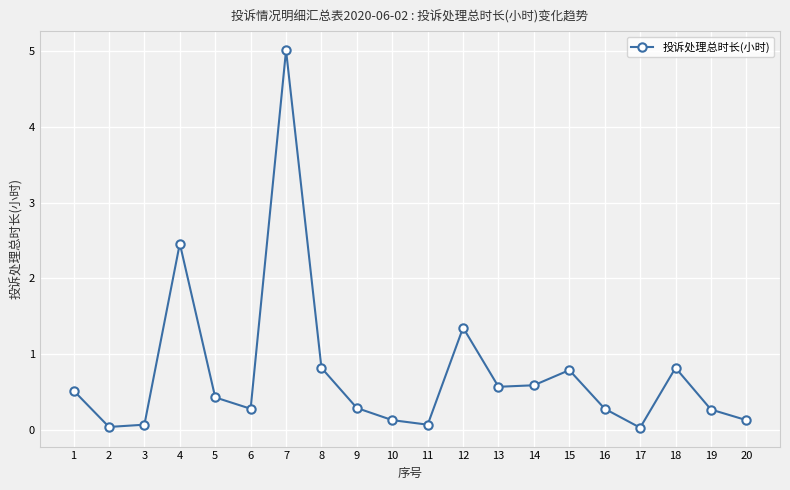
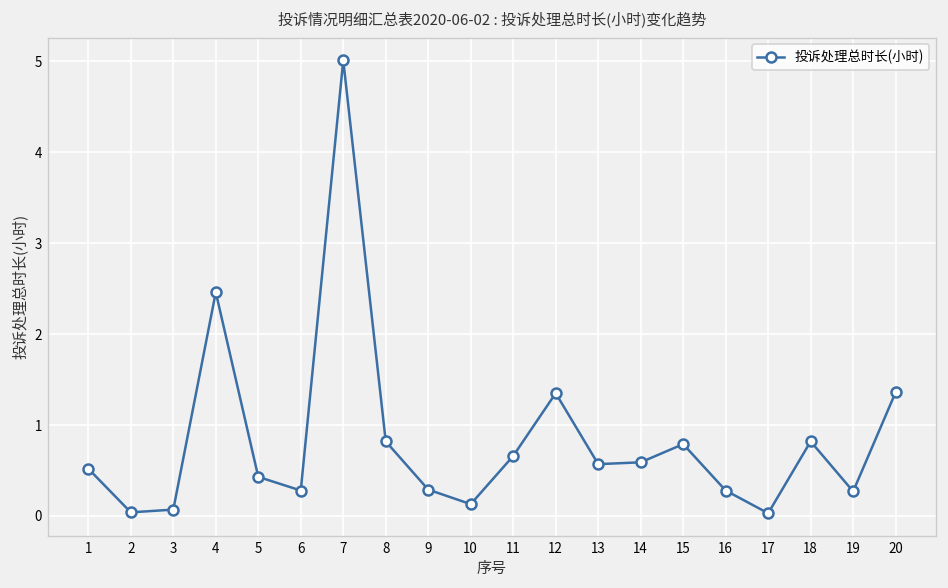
  {
    "1": 0.5,
    "2": 0.0,
    "3": 0.1,
    "4": 2.5,
    "5": 0.4,
    "6": 0.3,
    "7": 5.0,
    "8": 0.8,
    "9": 0.3,
    "10": 0.1,
-   "11": 0.1,
+   "11": 0.7,
    "12": 1.4,
    "13": 0.6,
    "14": 0.6,
    "15": 0.8,
    "16": 0.3,
    "17": 0.0,
    "18": 0.8,
    "19": 0.3,
-   "20": 0.1
+   "20": 1.4
  }
